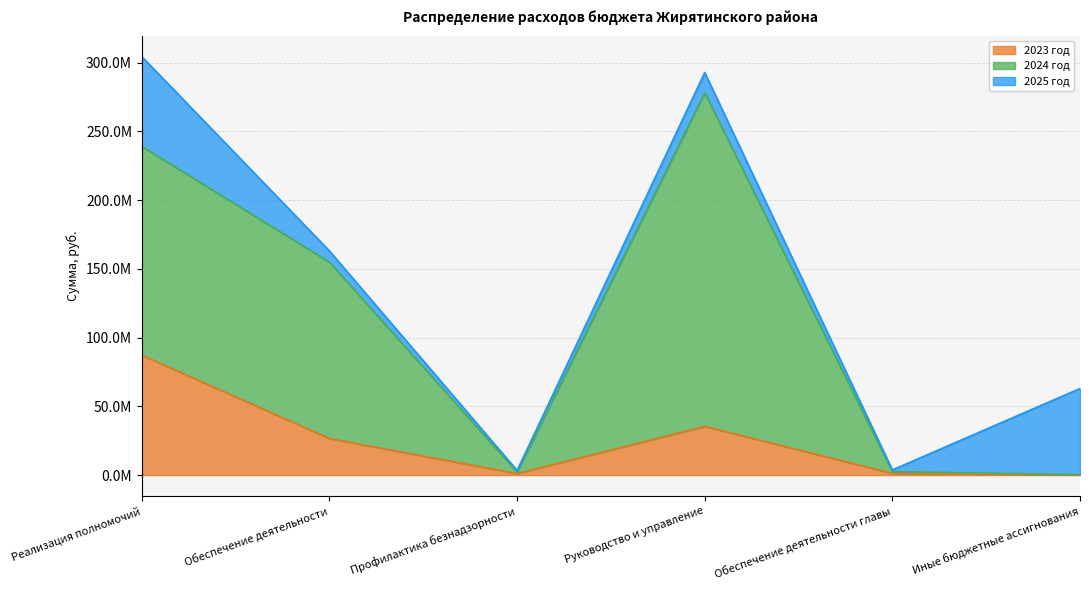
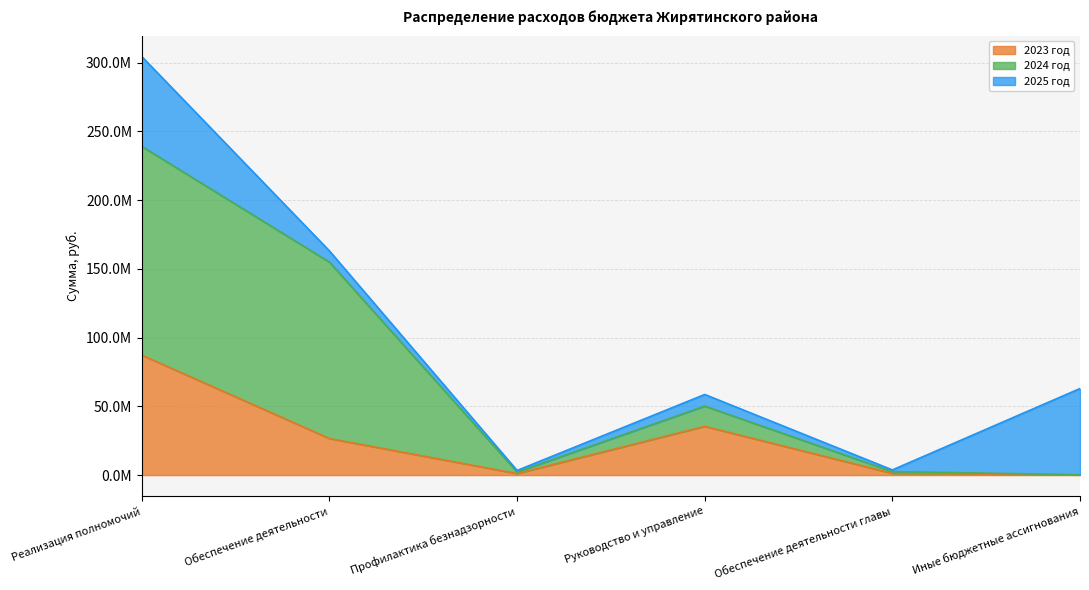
  {
    "2023 год": {
      "Реализация полномочий": 87000000,
      "Обеспечение деятельности": 27000000,
      "Руководство и управление": 35000000
    },
    "2024 год": {
      "Реализация полномочий": 152000000,
      "Обеспечение деятельности": 128000000,
-     "Руководство и управление": 243000000
+     "Руководство и управление": 15000000
    },
    "2025 год": {
      "Реализация полномочий": 65000000,
      "Обеспечение деятельности": 8000000,
-     "Руководство и управление": 15000000,
+     "Руководство и управление": 8000000,
      "Иные бюджетные ассигнования": 63000000
    }
  }
